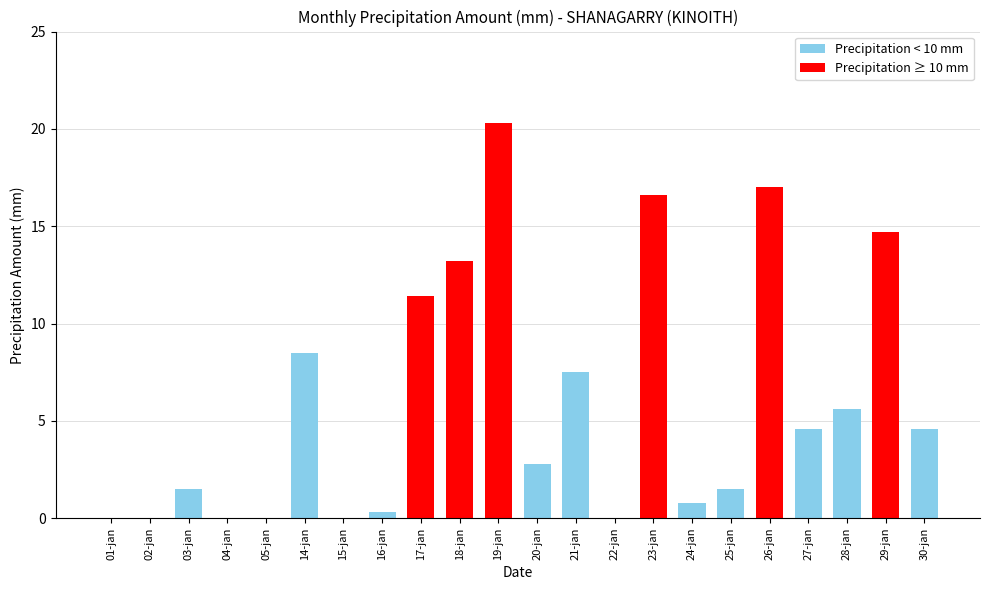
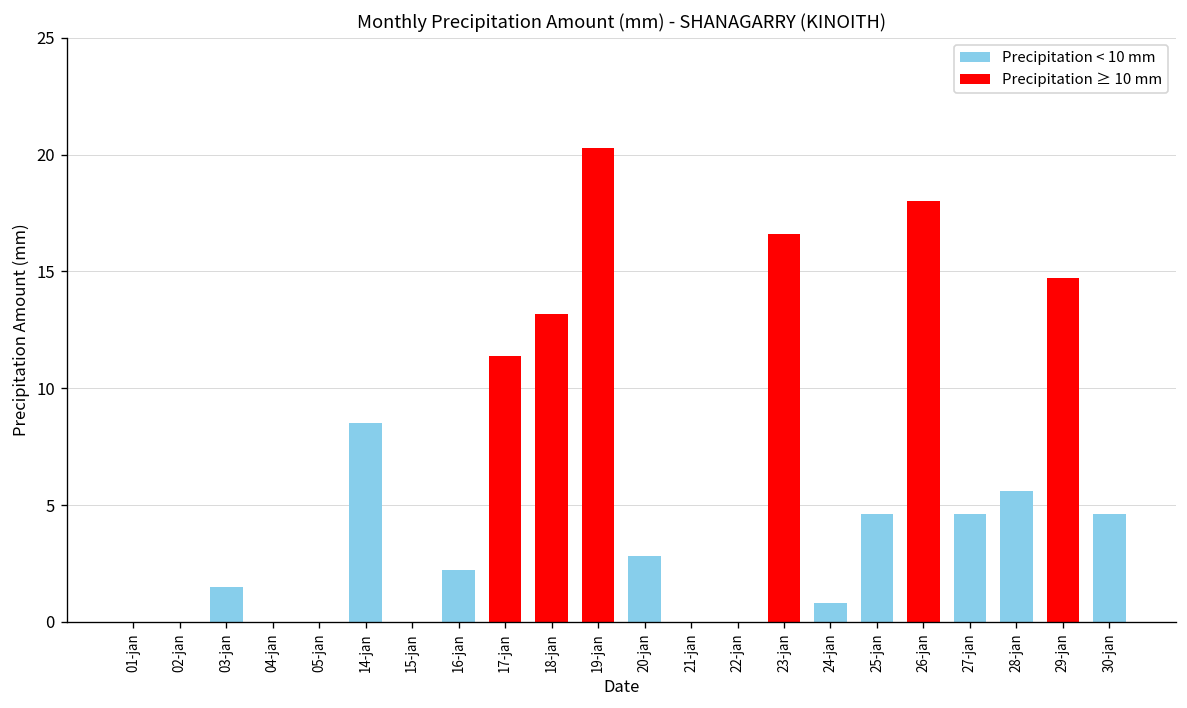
  {
    "Precipitation < 10 mm": {
      "01-jan": 0.0,
      "02-jan": 0.0,
      "03-jan": 1.5,
      "04-jan": 0.0,
      "05-jan": 0.0,
      "14-jan": 8.5,
      "15-jan": 0.0,
-     "16-jan": 0.3,
+     "16-jan": 2.2,
      "20-jan": 2.8,
-     "21-jan": 7.5,
+     "21-jan": 0.0,
      "22-jan": 0.0,
      "24-jan": 0.8,
-     "25-jan": 1.5,
+     "25-jan": 4.6,
      "27-jan": 4.6,
      "28-jan": 5.6,
      "30-jan": 4.6
    },
    "Precipitation ≥ 10 mm": {
      "17-jan": 11.4,
      "18-jan": 13.2,
      "19-jan": 20.3,
      "23-jan": 16.6,
-     "26-jan": 17,
+     "26-jan": 18,
      "29-jan": 14.7
    }
  }
